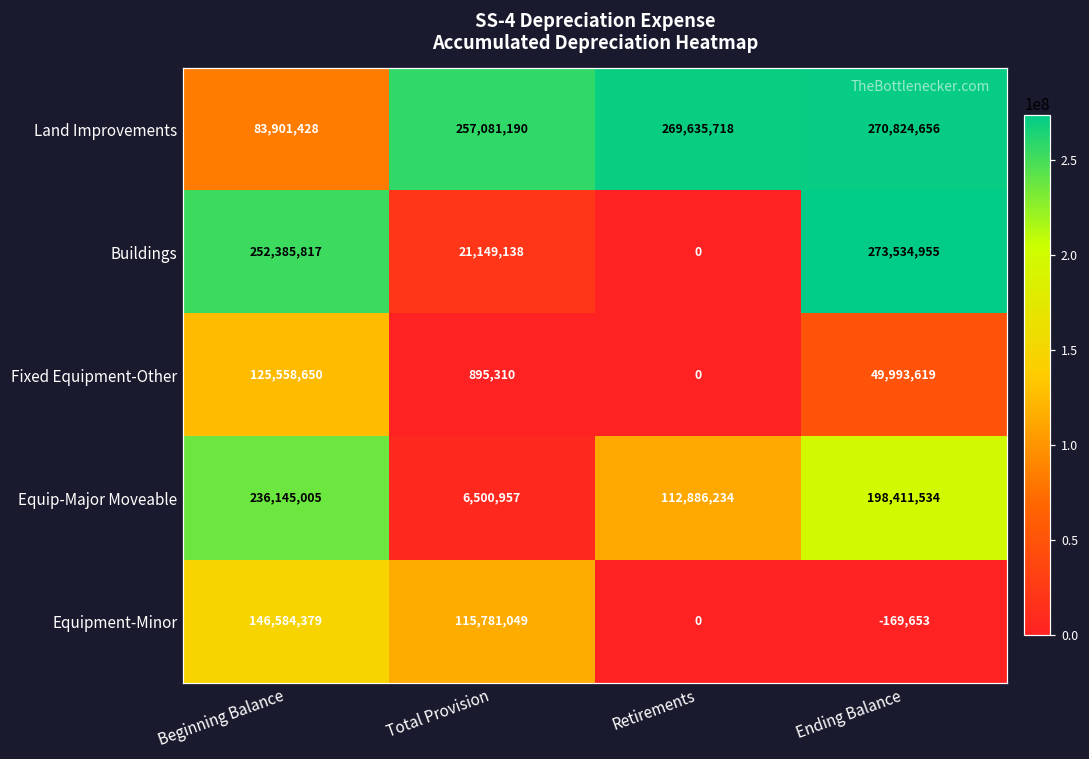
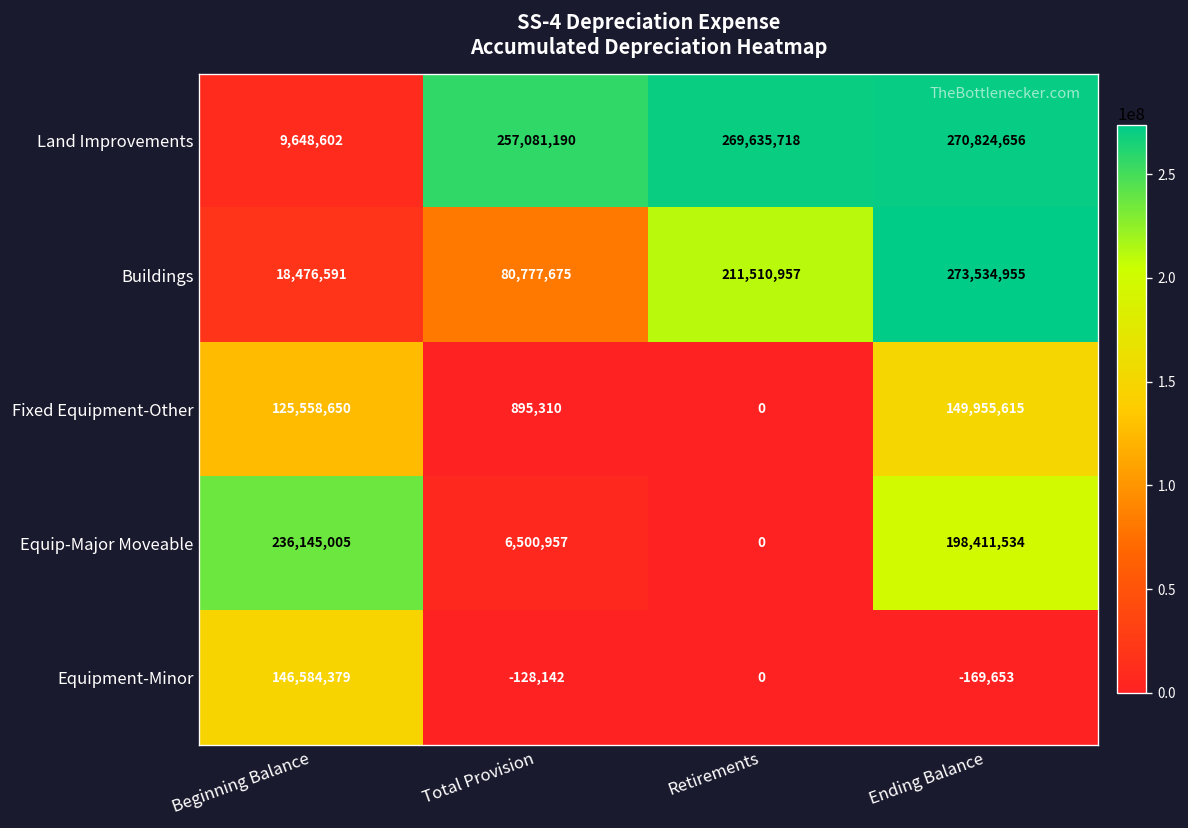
  {
    "Land Improvements": {
-     "Beginning Balance": "83,901,428",
+     "Beginning Balance": "9,648,602",
      "Total Provision": "257,081,190",
      "Retirements": "269,635,718"
    },
    "Buildings": {
-     "Beginning Balance": "252,385,817",
-     "Total Provision": "21,149,138",
-     "Retirements": "0",
+     "Beginning Balance": "18,476,591",
+     "Total Provision": "80,777,675",
+     "Retirements": "211,510,957",
      "Ending Balance": "273,534,955"
    },
    "Fixed Equipment-Other": {
      "Beginning Balance": "125,558,650",
      "Total Provision": "895,310",
      "Retirements": "0",
-     "Ending Balance": "49,993,619"
+     "Ending Balance": "149,955,615"
    },
    "Equip-Major Moveable": {
      "Beginning Balance": "236,145,005",
      "Total Provision": "6,500,957",
-     "Retirements": "112,886,234",
+     "Retirements": "0",
      "Ending Balance": "198,411,534"
    },
    "Equipment-Minor": {
      "Beginning Balance": "146,584,379",
-     "Total Provision": "115,781,049",
+     "Total Provision": "-128,142",
      "Retirements": "0",
      "Ending Balance": "-169,653"
    }
  }
